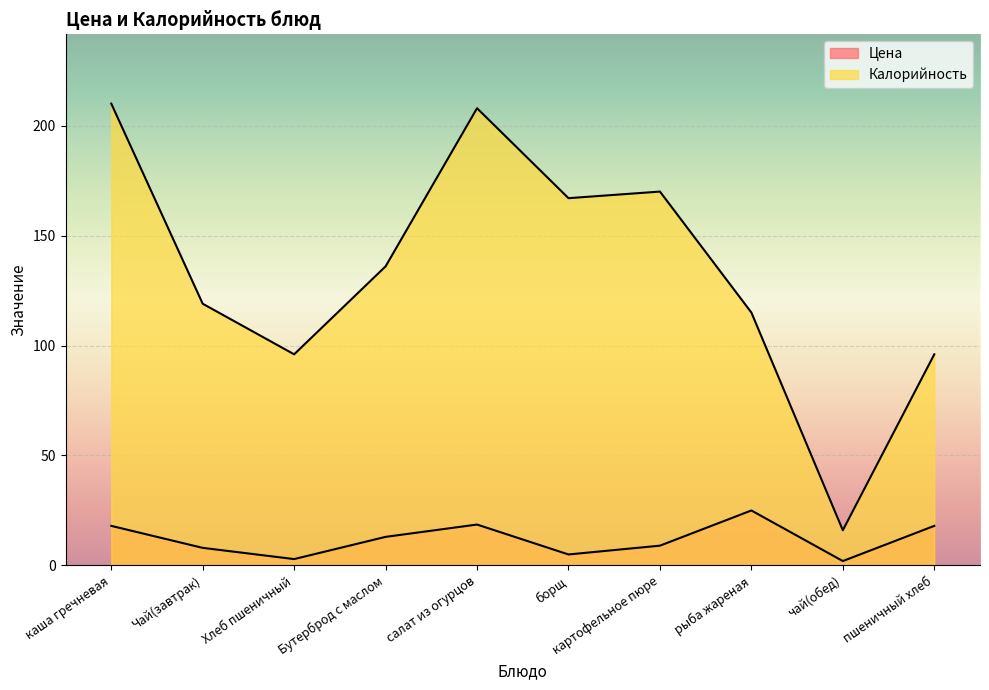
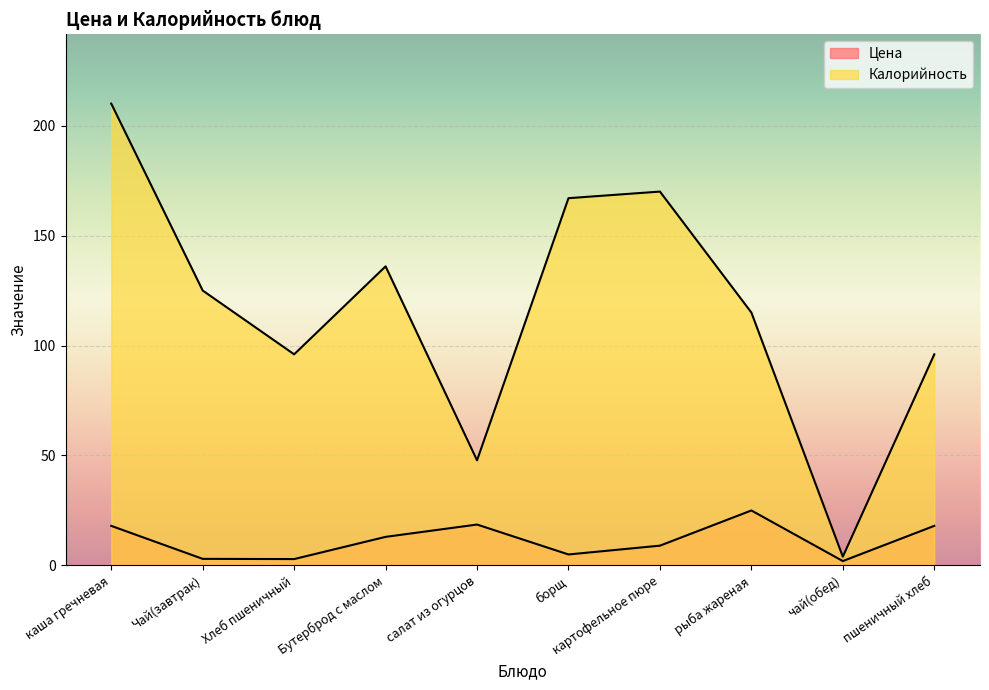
  {
    "Цена": {
      "каша гречневая": 18,
-     "Чай(завтрак)": 8,
+     "Чай(завтрак)": 3,
      "Хлеб пшеничный": 3,
      "Бутерброд с маслом": 13,
      "салат из огурцов": 19,
      "борщ": 5,
      "картофельное пюре": 9,
      "рыба жареная": 25,
      "чай(обед)": 2,
      "пшеничный хлеб": 18
    },
    "Калорийность": {
      "каша гречневая": 210,
-     "Чай(завтрак)": 119,
+     "Чай(завтрак)": 125,
      "Хлеб пшеничный": 96,
      "Бутерброд с маслом": 136,
-     "салат из огурцов": 208,
+     "салат из огурцов": 48,
      "борщ": 167,
      "картофельное пюре": 170,
      "рыба жареная": 115,
-     "чай(обед)": 16,
+     "чай(обед)": 4,
      "пшеничный хлеб": 96
    }
  }
